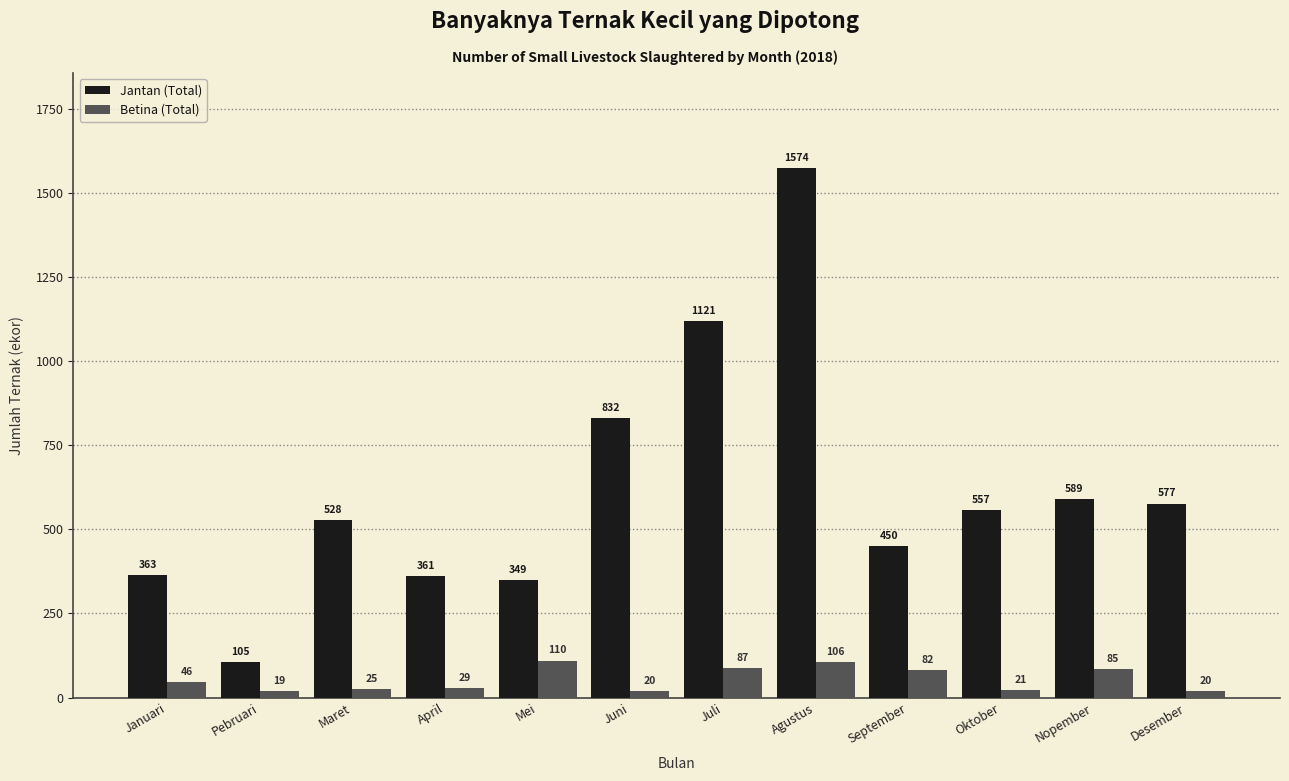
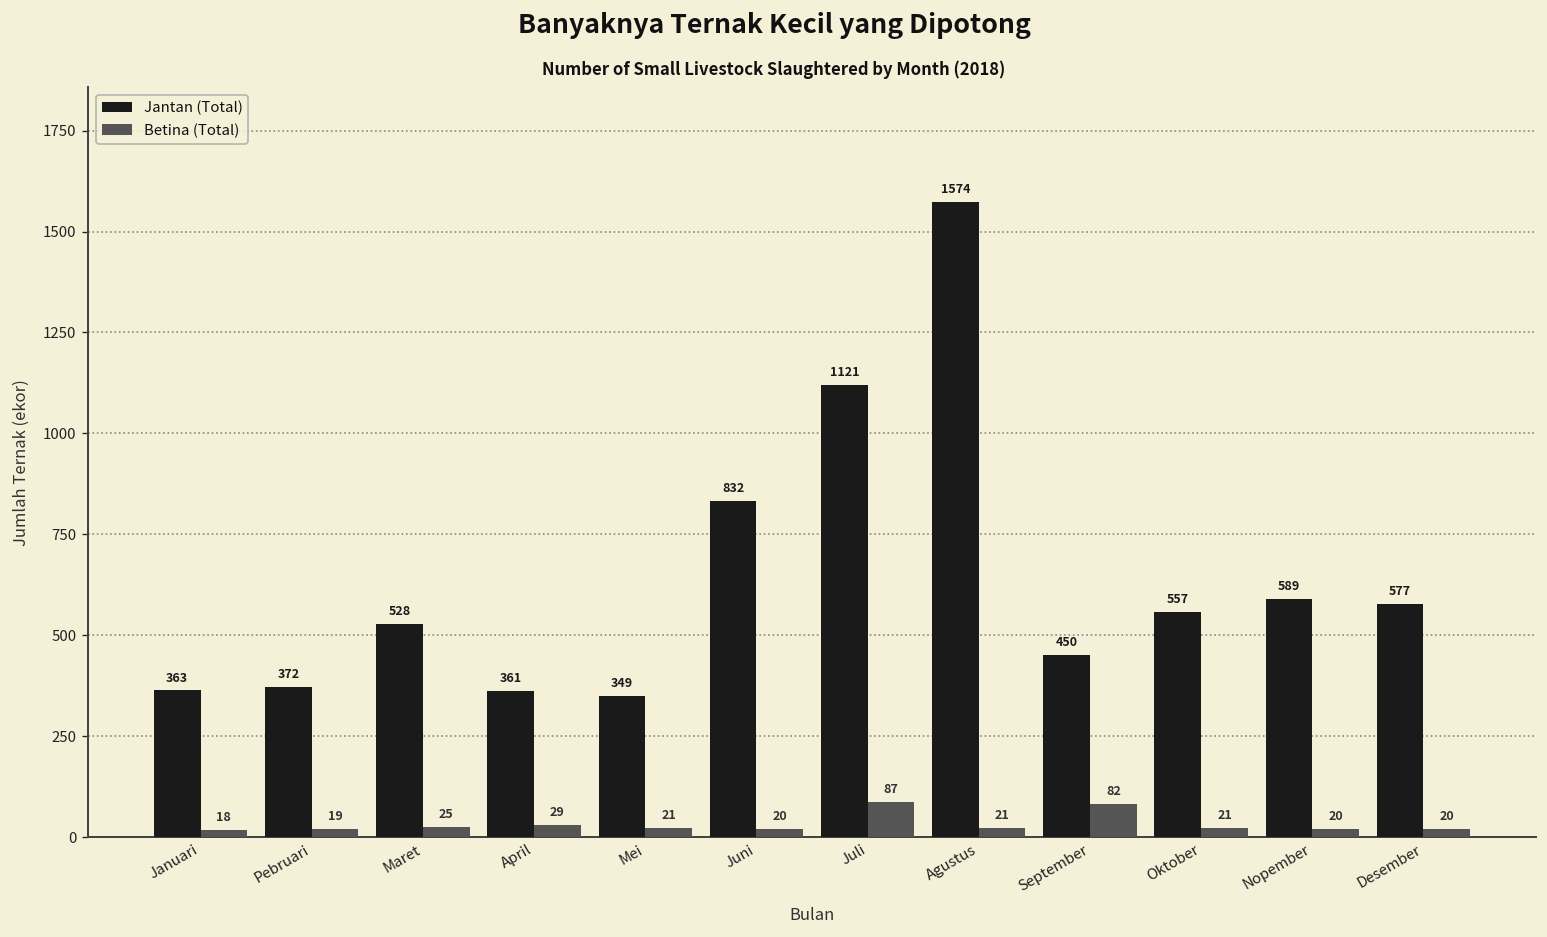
  {
    "Jantan (Total)": {
      "Januari": 363,
-     "Pebruari": 105,
+     "Pebruari": 372,
      "Maret": 528,
      "April": 361,
      "Mei": 349,
      "Juni": 832,
      "Juli": 1121,
      "Agustus": 1574,
      "September": 450,
      "Oktober": 557,
      "Nopember": 589,
      "Desember": 577
    },
    "Betina (Total)": {
-     "Januari": 46,
+     "Januari": 18,
      "Pebruari": 19,
      "Maret": 25,
      "April": 29,
-     "Mei": 110,
+     "Mei": 21,
      "Juni": 20,
      "Juli": 87,
-     "Agustus": 106,
+     "Agustus": 21,
      "September": 82,
      "Oktober": 21,
-     "Nopember": 85,
+     "Nopember": 20,
      "Desember": 20
    }
  }
